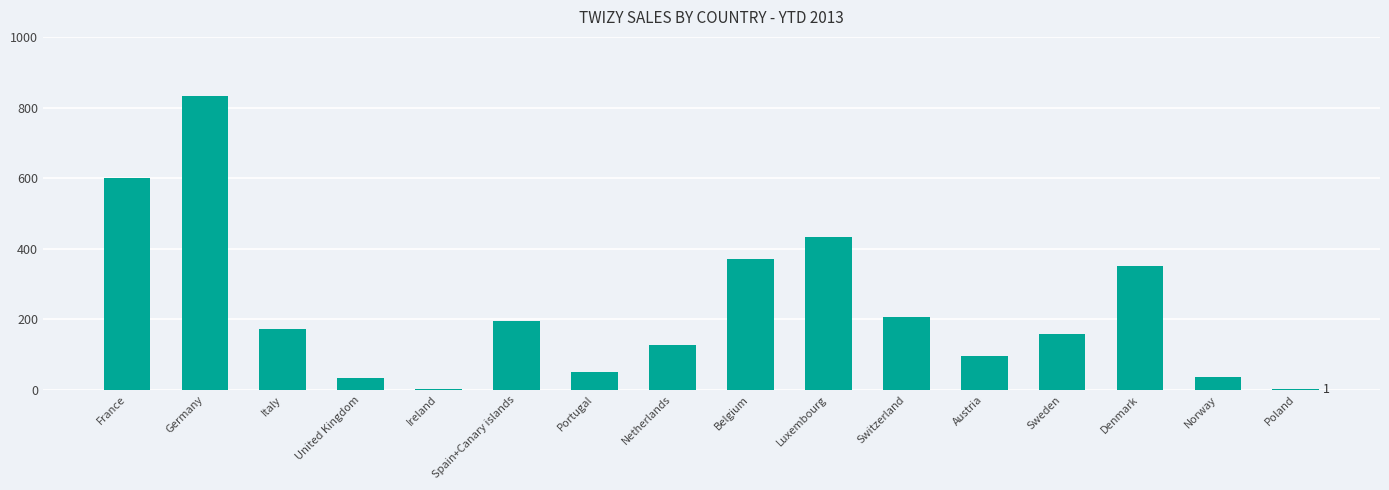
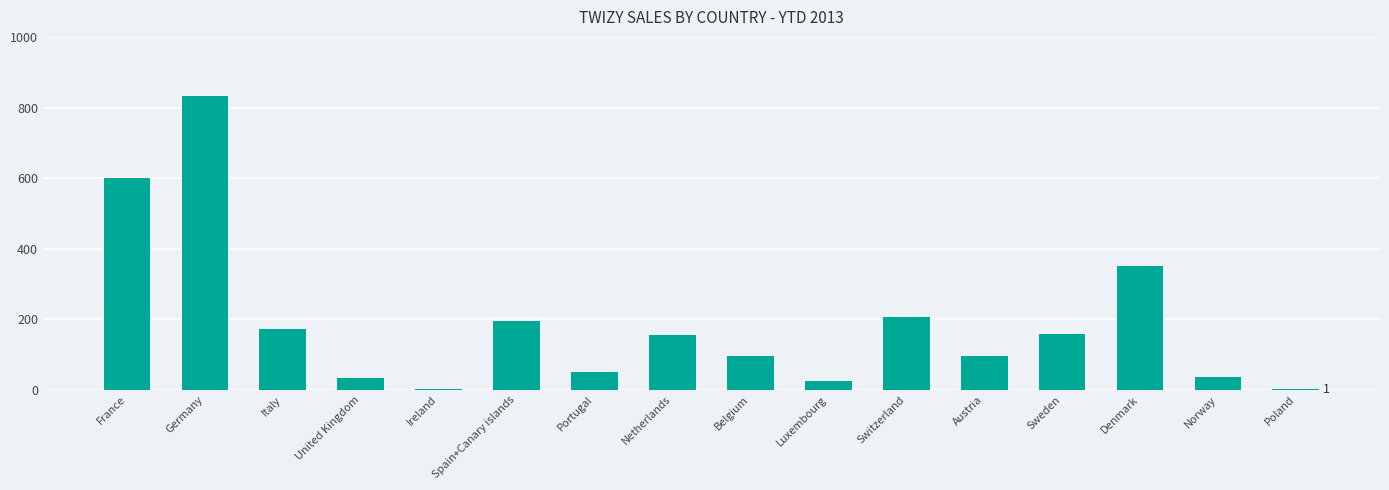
  {
    "France": 600,
    "Germany": 830,
    "Italy": 170,
    "United Kingdom": 30,
    "Spain+Canary islands": 200,
    "Portugal": 50,
-   "Netherlands": 130,
-   "Belgium": 370,
-   "Luxembourg": 430,
+   "Netherlands": 150,
+   "Belgium": 100,
+   "Luxembourg": 20,
    "Switzerland": 210,
    "Austria": 100,
    "Sweden": 160,
    "Denmark": 350,
    "Norway": 40
  }
